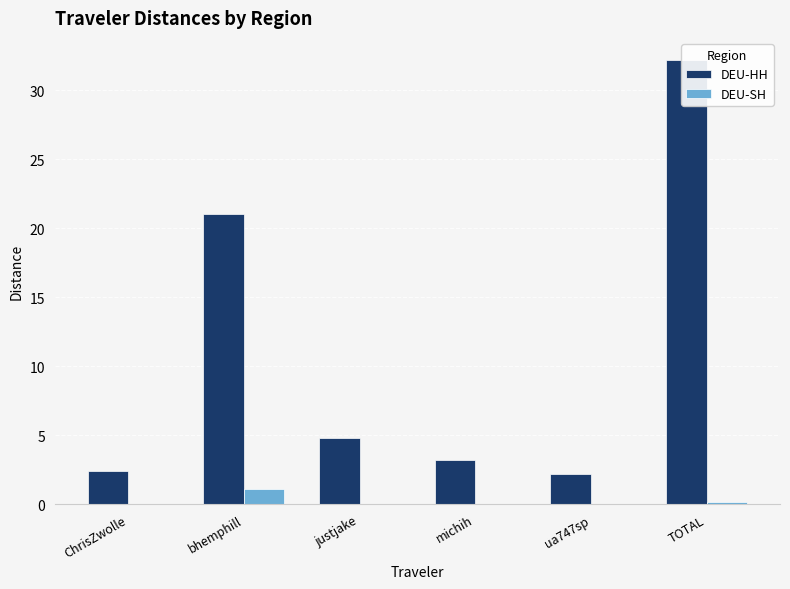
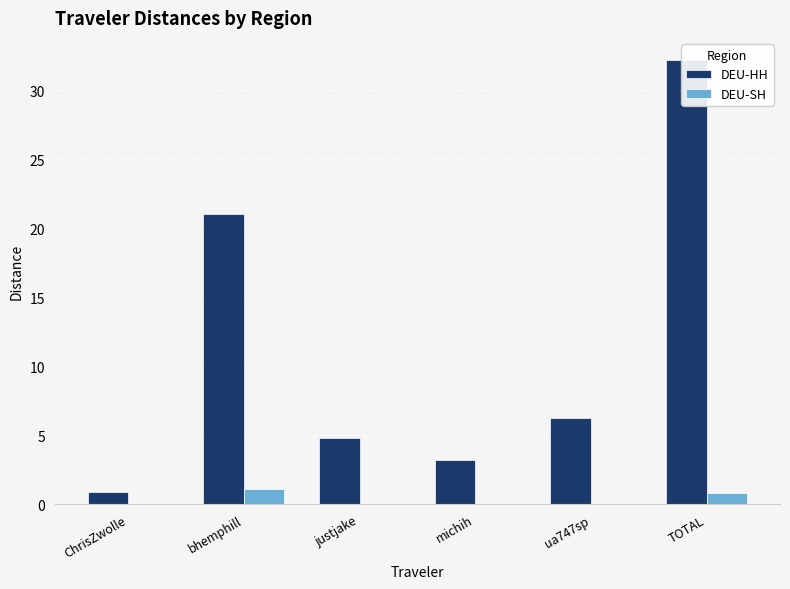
  {
    "DEU-HH": {
-     "ChrisZwolle": 2.4,
+     "ChrisZwolle": 0.9,
      "bhemphill": 21.0,
      "justjake": 4.8,
      "michih": 3.2,
-     "ua747sp": 2.2
+     "ua747sp": 6.3
    },
    "DEU-SH": {
      "ChrisZwolle": 0.0,
      "bhemphill": 1.1,
      "justjake": 0.0,
      "michih": 0.0,
      "ua747sp": 0.0,
-     "TOTAL": 0.2
+     "TOTAL": 0.8
    }
  }
